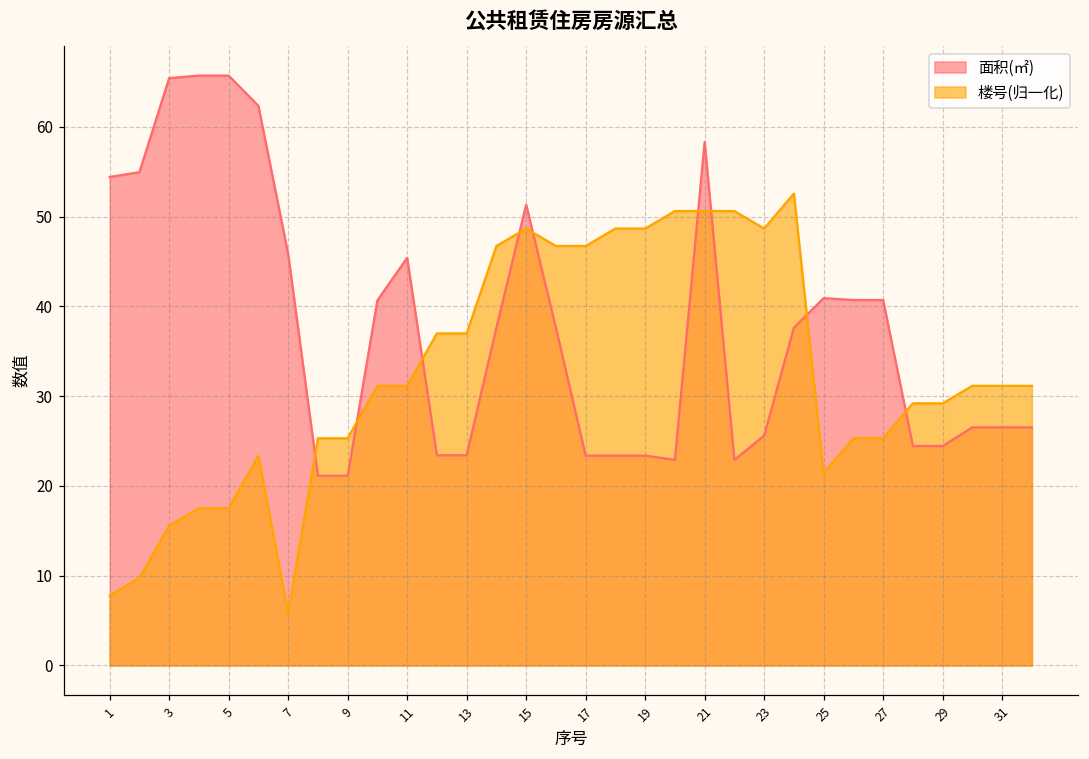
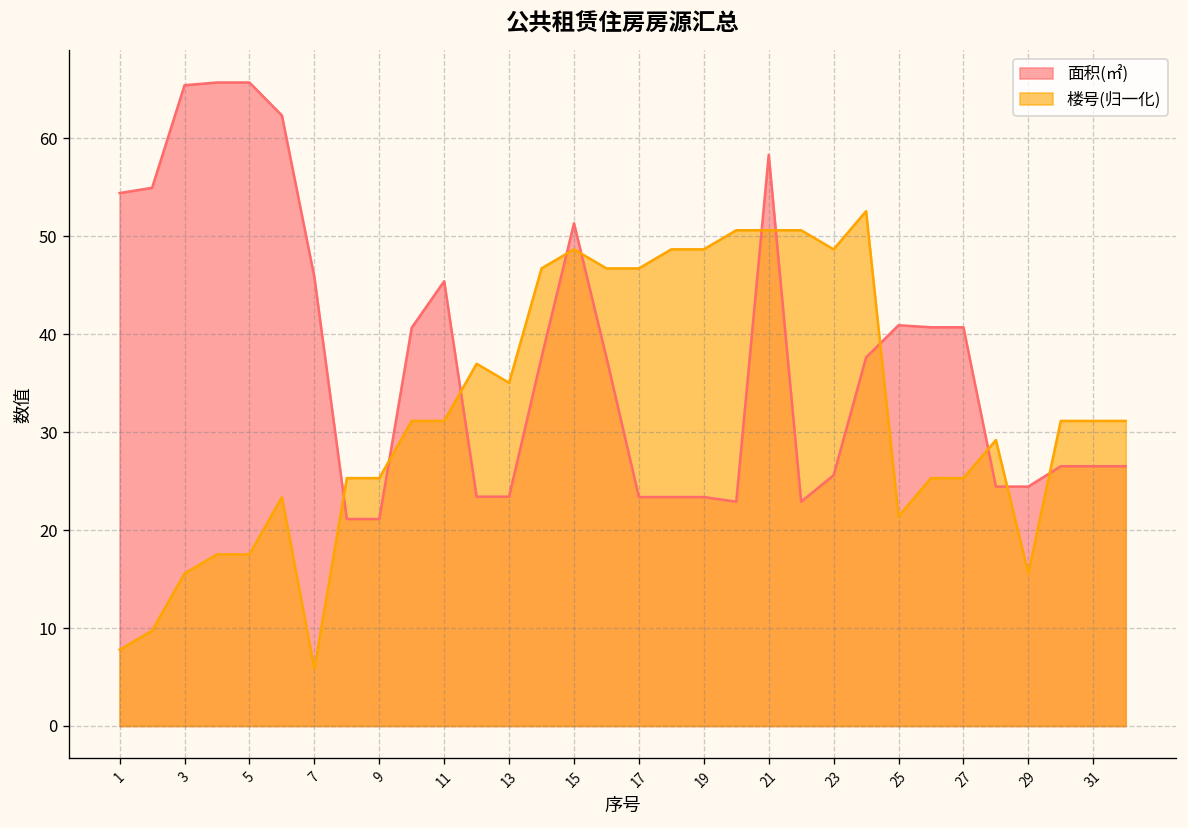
  {
    "面积(㎡)": {
      "1": 54,
      "3": 65,
      "5": 66,
      "7": 46,
      "9": 21,
      "11": 45,
      "13": 23,
      "15": 51,
      "17": 23,
      "19": 23,
      "21": 58,
      "23": 26,
      "25": 41,
      "27": 41,
      "29": 24,
      "31": 27
    },
    "楼号(归一化)": {
      "1": 8,
      "3": 16,
      "5": 18,
      "7": 6,
      "9": 25,
      "11": 31,
-     "13": 37,
+     "13": 35,
      "15": 49,
      "17": 47,
      "19": 49,
      "21": 51,
      "23": 49,
      "25": 21,
      "27": 25,
-     "29": 29,
+     "29": 16,
      "31": 31
    }
  }
